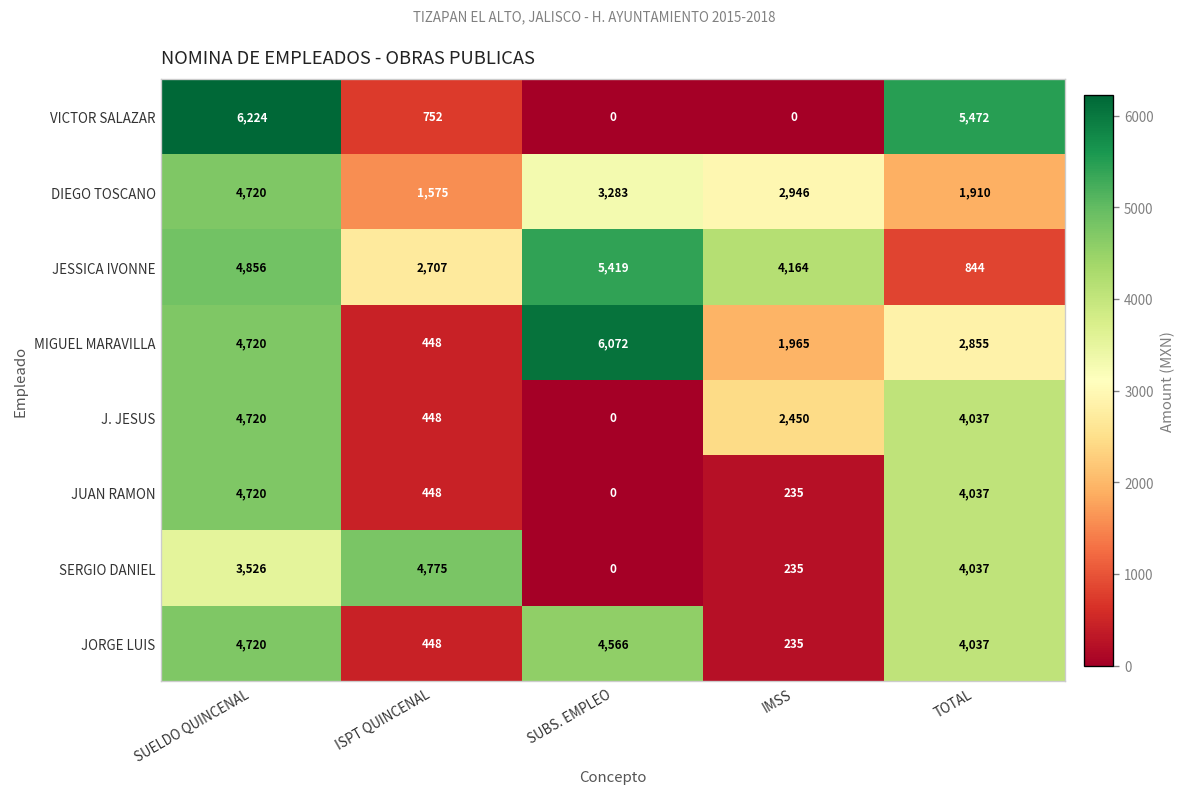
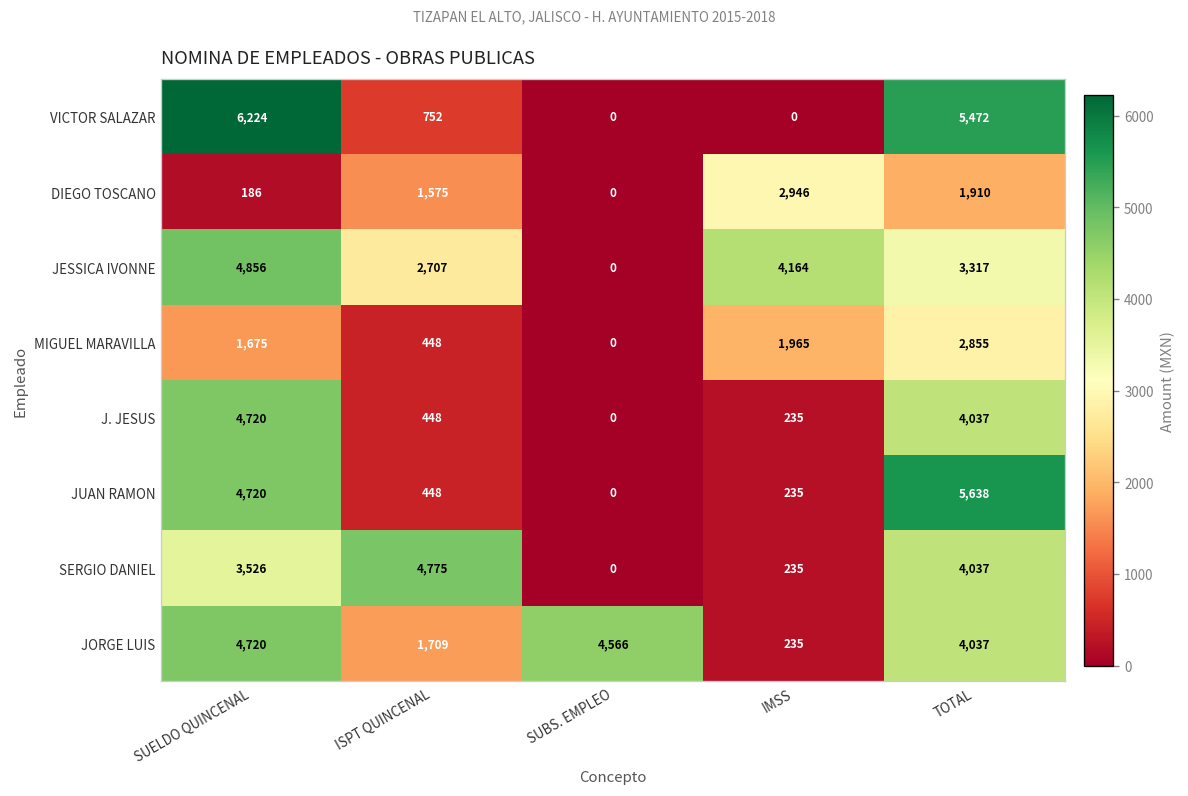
  {
    "VICTOR SALAZAR": {
      "SUELDO QUINCENAL": "6,224",
      "ISPT QUINCENAL": "752",
      "SUBS. EMPLEO": "0",
      "IMSS": "0",
      "TOTAL": "5,472"
    },
    "DIEGO TOSCANO": {
-     "SUELDO QUINCENAL": "4,720",
+     "SUELDO QUINCENAL": "186",
      "ISPT QUINCENAL": "1,575",
-     "SUBS. EMPLEO": "3,283",
+     "SUBS. EMPLEO": "0",
      "IMSS": "2,946",
      "TOTAL": "1,910"
    },
    "JESSICA IVONNE": {
      "SUELDO QUINCENAL": "4,856",
      "ISPT QUINCENAL": "2,707",
-     "SUBS. EMPLEO": "5,419",
+     "SUBS. EMPLEO": "0",
      "IMSS": "4,164",
-     "TOTAL": "844"
+     "TOTAL": "3,317"
    },
    "MIGUEL MARAVILLA": {
-     "SUELDO QUINCENAL": "4,720",
+     "SUELDO QUINCENAL": "1,675",
      "ISPT QUINCENAL": "448",
-     "SUBS. EMPLEO": "6,072",
+     "SUBS. EMPLEO": "0",
      "IMSS": "1,965",
      "TOTAL": "2,855"
    },
    "J. JESUS": {
      "SUELDO QUINCENAL": "4,720",
      "ISPT QUINCENAL": "448",
      "SUBS. EMPLEO": "0",
-     "IMSS": "2,450",
+     "IMSS": "235",
      "TOTAL": "4,037"
    },
    "JUAN RAMON": {
      "SUELDO QUINCENAL": "4,720",
      "ISPT QUINCENAL": "448",
      "SUBS. EMPLEO": "0",
      "IMSS": "235",
-     "TOTAL": "4,037"
+     "TOTAL": "5,638"
    },
    "SERGIO DANIEL": {
      "SUELDO QUINCENAL": "3,526",
      "ISPT QUINCENAL": "4,775",
      "SUBS. EMPLEO": "0",
      "IMSS": "235",
      "TOTAL": "4,037"
    },
    "JORGE LUIS": {
      "SUELDO QUINCENAL": "4,720",
-     "ISPT QUINCENAL": "448",
+     "ISPT QUINCENAL": "1,709",
      "SUBS. EMPLEO": "4,566",
      "IMSS": "235",
      "TOTAL": "4,037"
    }
  }
